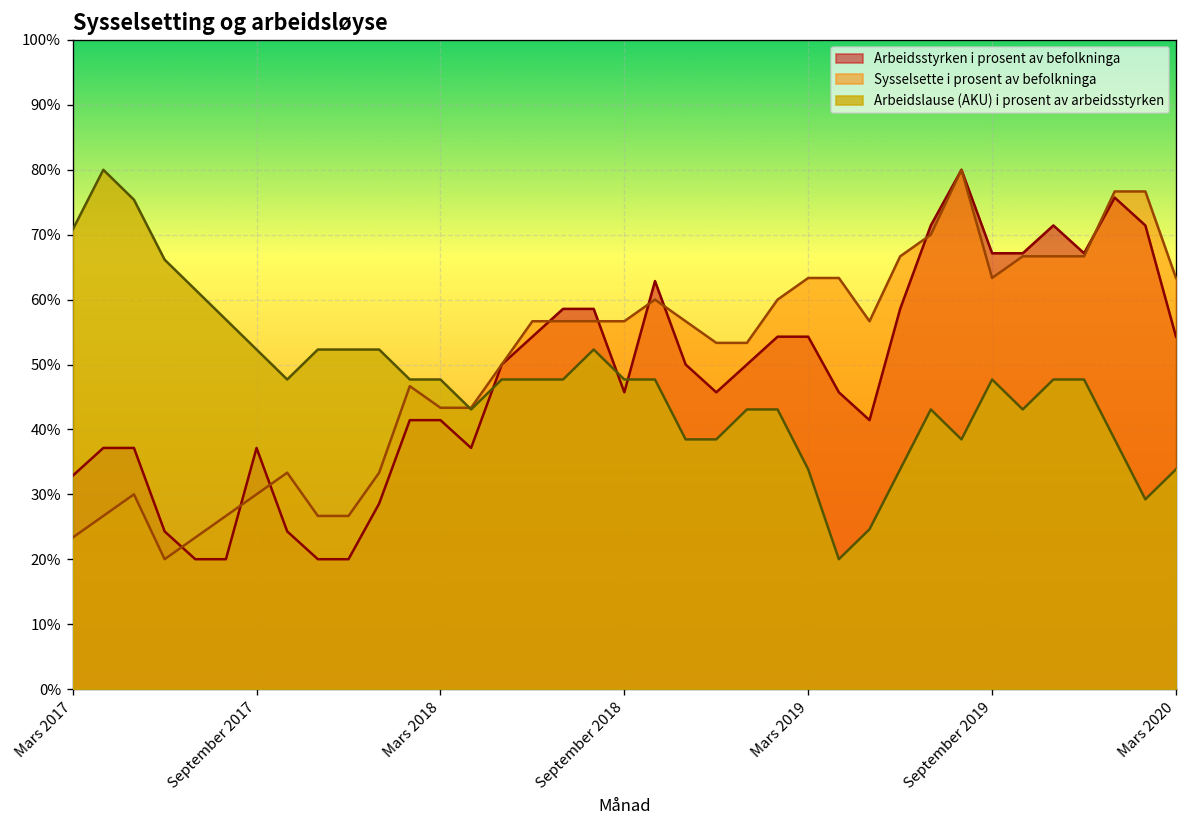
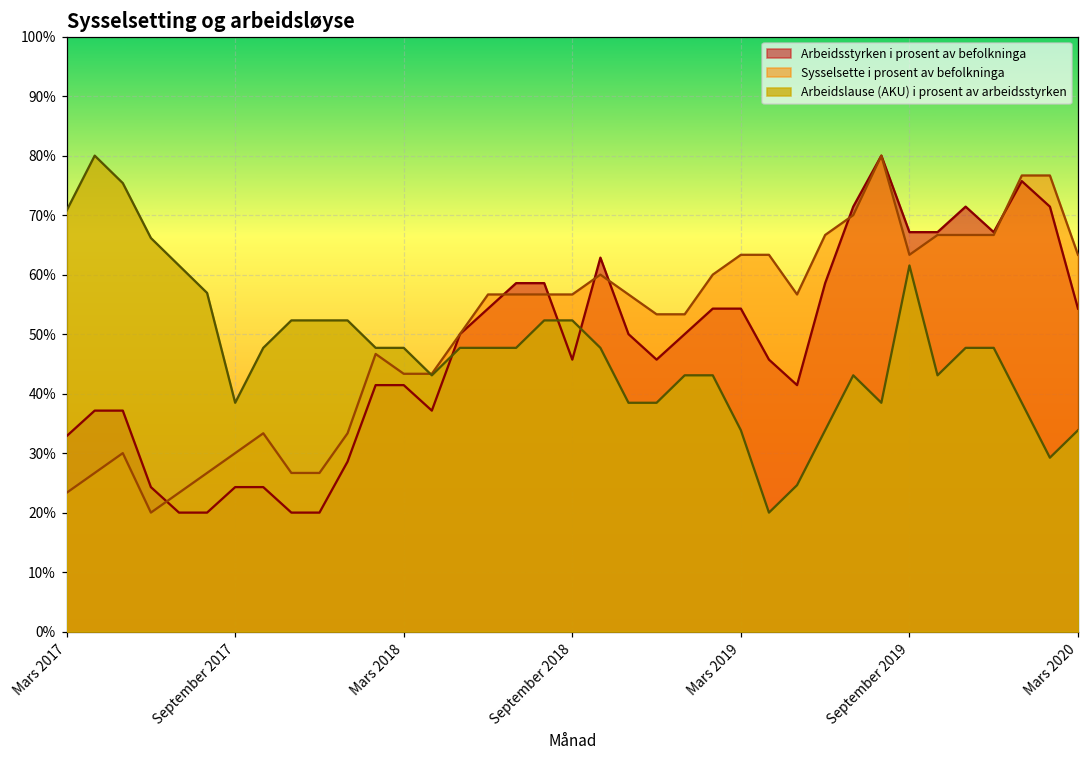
  {
    "Arbeidsstyrken i prosent av befolkninga": {
      "Mars 2017": "33%",
-     "September 2017": "37%",
+     "September 2017": "24%",
      "Mars 2018": "41%",
      "September 2018": "46%",
      "Mars 2019": "54%",
      "September 2019": "67%",
      "Mars 2020": "54%"
    },
    "Sysselsette i prosent av befolkninga": {
      "Mars 2017": "23%",
      "September 2017": "30%",
      "Mars 2018": "43%",
      "September 2018": "57%",
      "Mars 2019": "63%",
      "September 2019": "63%",
      "Mars 2020": "63%"
    },
    "Arbeidslause (AKU) i prosent av arbeidsstyrken": {
      "Mars 2017": "71%",
-     "September 2017": "52%",
+     "September 2017": "38%",
      "Mars 2018": "48%",
-     "September 2018": "48%",
+     "September 2018": "52%",
      "Mars 2019": "34%",
-     "September 2019": "48%",
+     "September 2019": "62%",
      "Mars 2020": "34%"
    }
  }
